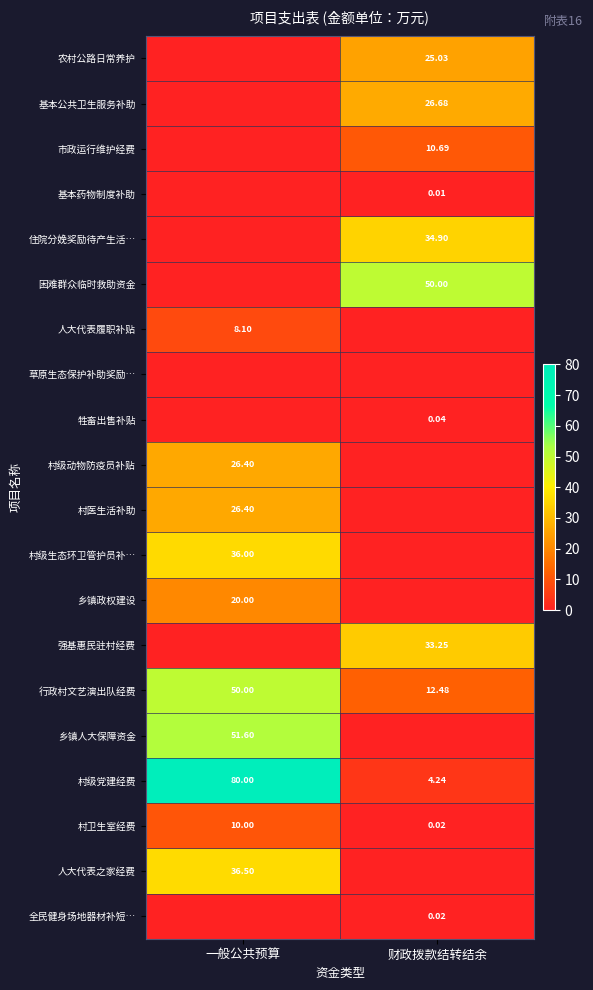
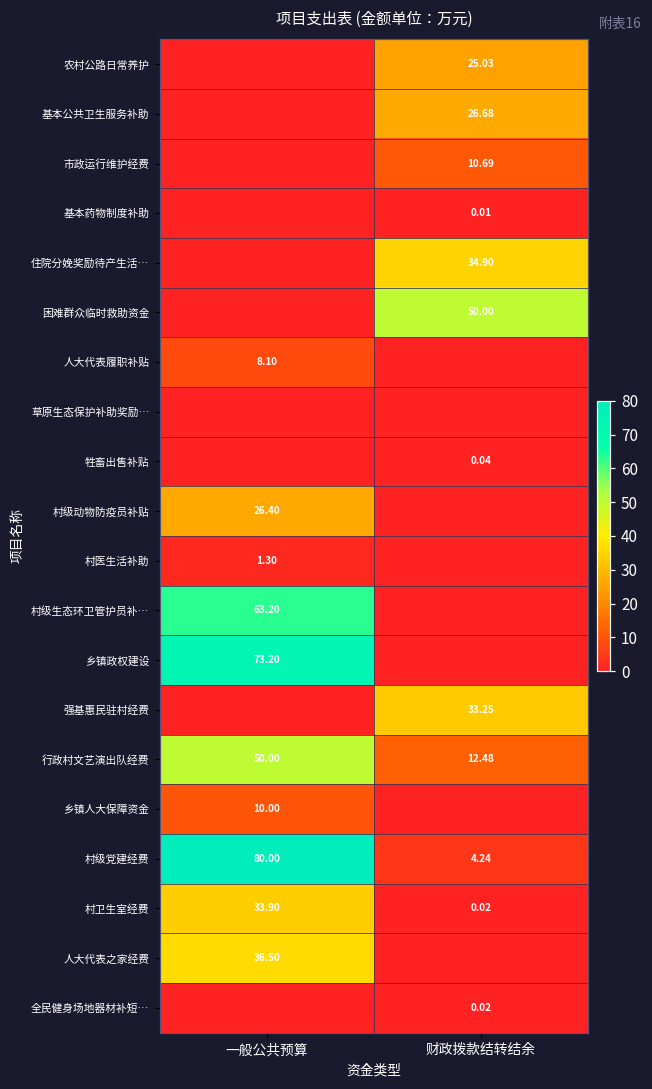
  {
    "农村公路日常养护": {
      "财政拨款结转结余": 25.03
    },
    "基本公共卫生服务补助": {
      "财政拨款结转结余": 26.68
    },
    "市政运行维护经费": {
      "财政拨款结转结余": 10.69
    },
    "基本药物制度补助": {
      "财政拨款结转结余": 0.01
    },
    "住院分娩奖励待产生活…": {
      "财政拨款结转结余": 34.90
    },
    "困难群众临时救助资金": {
      "财政拨款结转结余": 50.00
    },
    "人大代表履职补贴": {
      "一般公共预算": 8.10
    },
    "牲畜出售补贴": {
      "财政拨款结转结余": 0.04
    },
    "村级动物防疫员补贴": {
      "一般公共预算": 26.40
    },
    "村医生活补助": {
-     "一般公共预算": 26.40
+     "一般公共预算": 1.30
    },
    "村级生态环卫管护员补…": {
-     "一般公共预算": 36.00
+     "一般公共预算": 63.20
    },
    "乡镇政权建设": {
-     "一般公共预算": 20.00
+     "一般公共预算": 73.20
    },
    "强基惠民驻村经费": {
      "财政拨款结转结余": 33.25
    },
    "行政村文艺演出队经费": {
      "一般公共预算": 50.00,
      "财政拨款结转结余": 12.48
    },
    "乡镇人大保障资金": {
-     "一般公共预算": 51.60
+     "一般公共预算": 10.00
    },
    "村级党建经费": {
      "一般公共预算": 80.00,
      "财政拨款结转结余": 4.24
    },
    "村卫生室经费": {
-     "一般公共预算": 10.00,
+     "一般公共预算": 33.90,
      "财政拨款结转结余": 0.02
    },
    "人大代表之家经费": {
      "一般公共预算": 36.50
    },
    "全民健身场地器材补短…": {
      "财政拨款结转结余": 0.02
    }
  }
